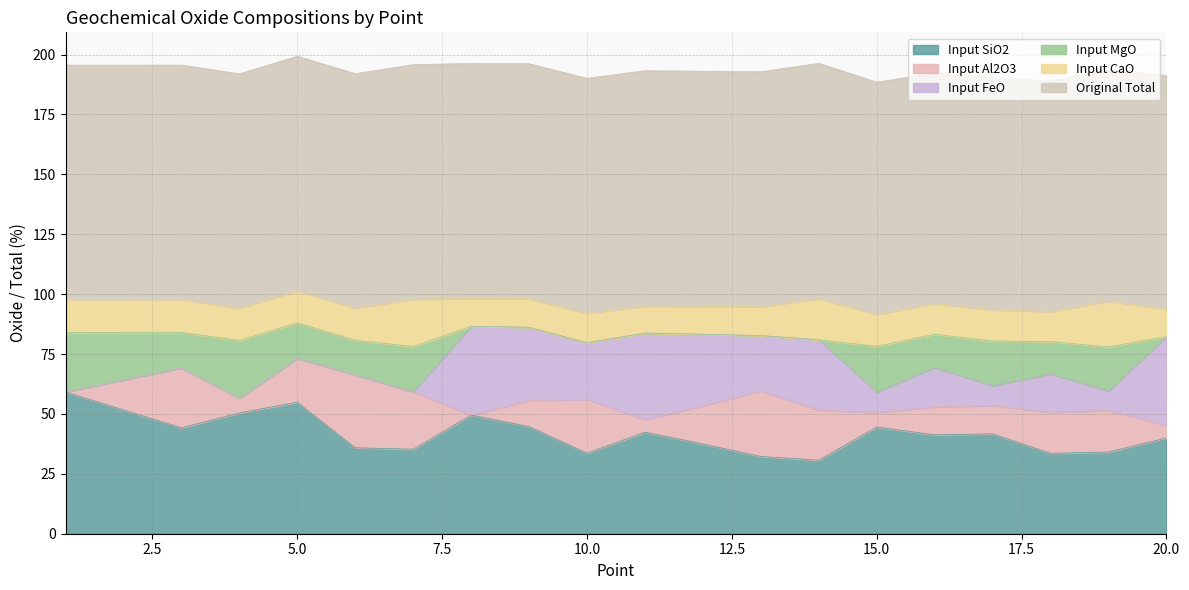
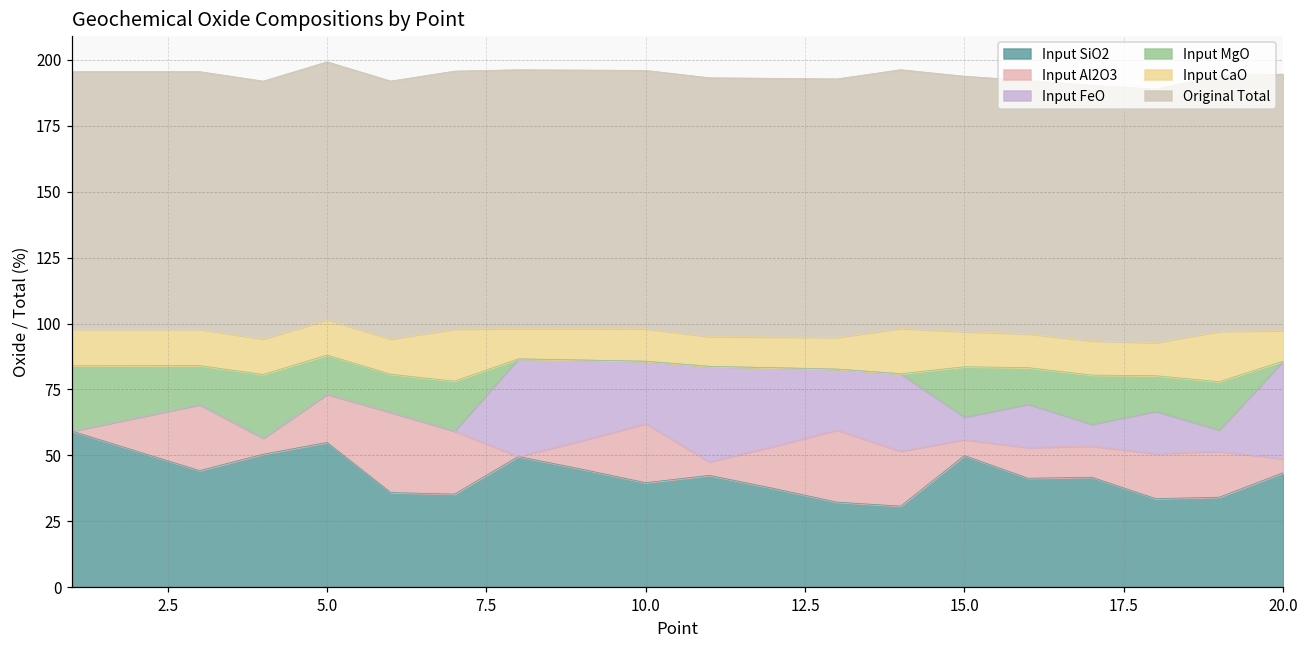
  {
    "Input SiO2": {
      "5.0": 55,
-     "10.0": 34,
-     "15.0": 45,
-     "20.0": 40
+     "10.0": 40,
+     "15.0": 50,
+     "20.0": 43
    },
    "Input MgO": {
      "5.0": 15,
      "15.0": 19
    }
  }
